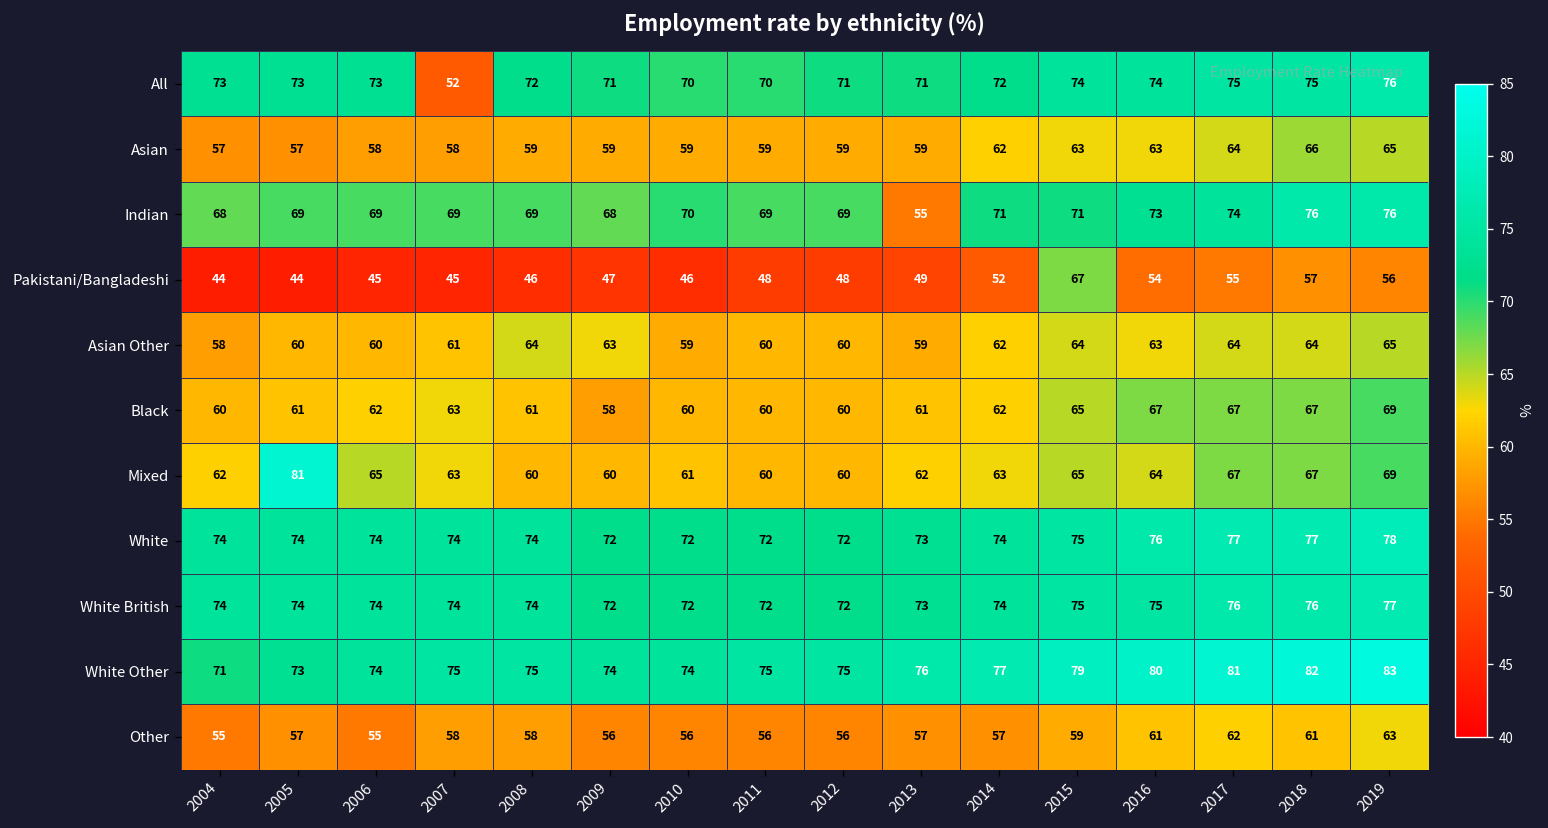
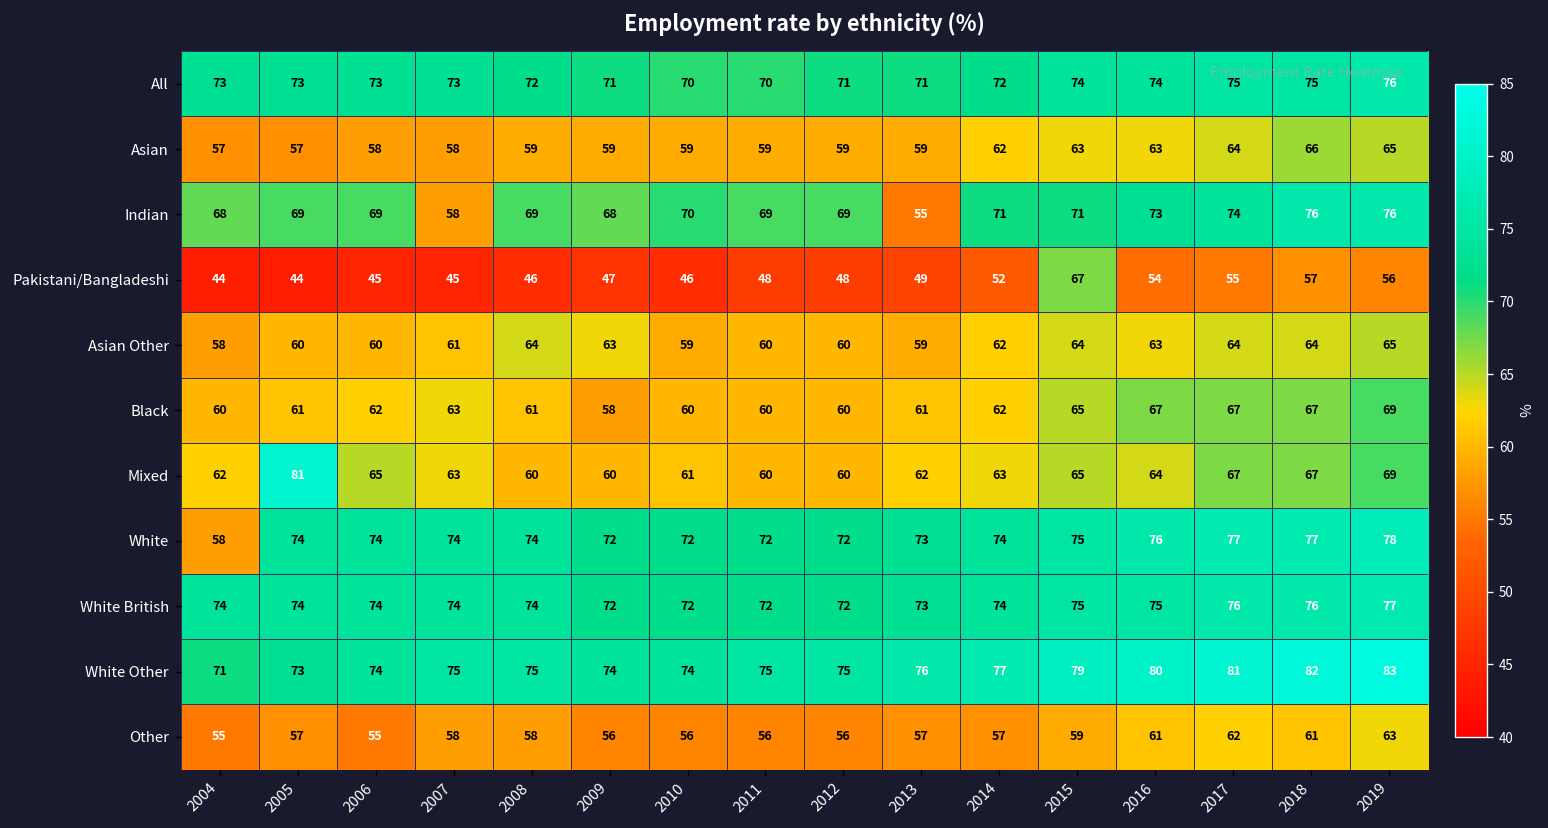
  {
    "All": {
      "2004": 73,
      "2005": 73,
      "2006": 73,
-     "2007": 52,
+     "2007": 73,
      "2008": 72,
      "2009": 71,
      "2010": 70,
      "2011": 70,
      "2012": 71,
      "2013": 71,
      "2014": 72,
      "2015": 74,
      "2016": 74
    },
    "Asian": {
      "2004": 57,
      "2005": 57,
      "2006": 58,
      "2007": 58,
      "2008": 59,
      "2009": 59,
      "2010": 59,
      "2011": 59,
      "2012": 59,
      "2013": 59,
      "2014": 62,
      "2015": 63,
      "2016": 63,
      "2017": 64,
      "2018": 66,
      "2019": 65
    },
    "Indian": {
      "2004": 68,
      "2005": 69,
      "2006": 69,
-     "2007": 69,
+     "2007": 58,
      "2008": 69,
      "2009": 68,
      "2010": 70,
      "2011": 69,
      "2012": 69,
      "2013": 55,
      "2014": 71,
      "2015": 71,
      "2016": 73,
      "2017": 74,
      "2018": 76,
      "2019": 76
    },
    "Pakistani/Bangladeshi": {
      "2004": 44,
      "2005": 44,
      "2006": 45,
      "2007": 45,
      "2008": 46,
      "2009": 47,
      "2010": 46,
      "2011": 48,
      "2012": 48,
      "2013": 49,
      "2014": 52,
      "2015": 67,
      "2016": 54,
      "2017": 55,
      "2018": 57,
      "2019": 56
    },
    "Asian Other": {
      "2004": 58,
      "2005": 60,
      "2006": 60,
      "2007": 61,
      "2008": 64,
      "2009": 63,
      "2010": 59,
      "2011": 60,
      "2012": 60,
      "2013": 59,
      "2014": 62,
      "2015": 64,
      "2016": 63,
      "2017": 64,
      "2018": 64,
      "2019": 65
    },
    "Black": {
      "2004": 60,
      "2005": 61,
      "2006": 62,
      "2007": 63,
      "2008": 61,
      "2009": 58,
      "2010": 60,
      "2011": 60,
      "2012": 60,
      "2013": 61,
      "2014": 62,
      "2015": 65,
      "2016": 67,
      "2017": 67,
      "2018": 67,
      "2019": 69
    },
    "Mixed": {
      "2004": 62,
      "2005": 81,
      "2006": 65,
      "2007": 63,
      "2008": 60,
      "2009": 60,
      "2010": 61,
      "2011": 60,
      "2012": 60,
      "2013": 62,
      "2014": 63,
      "2015": 65,
      "2016": 64,
      "2017": 67,
      "2018": 67,
      "2019": 69
    },
    "White": {
-     "2004": 74,
+     "2004": 58,
      "2005": 74,
      "2006": 74,
      "2007": 74,
      "2008": 74,
      "2009": 72,
      "2010": 72,
      "2011": 72,
      "2012": 72,
      "2013": 73,
      "2014": 74,
      "2015": 75,
      "2016": 76,
      "2017": 77,
      "2018": 77,
      "2019": 78
    },
    "White British": {
      "2004": 74,
      "2005": 74,
      "2006": 74,
      "2007": 74,
      "2008": 74,
      "2009": 72,
      "2010": 72,
      "2011": 72,
      "2012": 72,
      "2013": 73,
      "2014": 74,
      "2015": 75,
      "2016": 75,
      "2017": 76,
      "2018": 76,
      "2019": 77
    },
    "White Other": {
      "2004": 71,
      "2005": 73,
      "2006": 74,
      "2007": 75,
      "2008": 75,
      "2009": 74,
      "2010": 74,
      "2011": 75,
      "2012": 75,
      "2013": 76,
      "2014": 77,
      "2015": 79,
      "2016": 80,
      "2017": 81,
      "2018": 82,
      "2019": 83
    },
    "Other": {
      "2004": 55,
      "2005": 57,
      "2006": 55,
      "2007": 58,
      "2008": 58,
      "2009": 56,
      "2010": 56,
      "2011": 56,
      "2012": 56,
      "2013": 57,
      "2014": 57,
      "2015": 59,
      "2016": 61,
      "2017": 62,
      "2018": 61,
      "2019": 63
    }
  }
